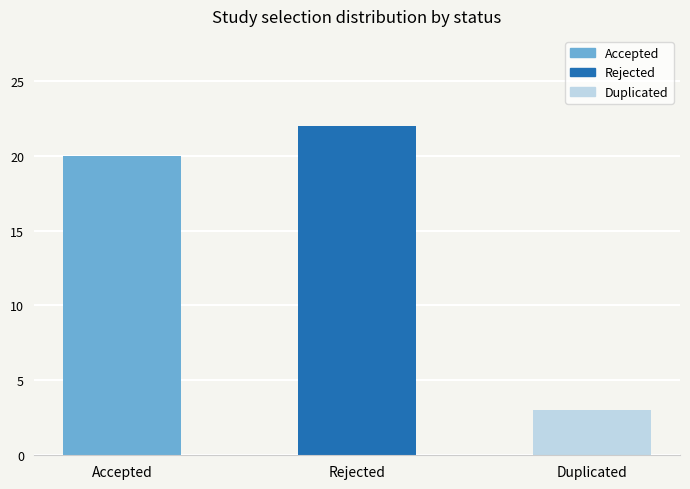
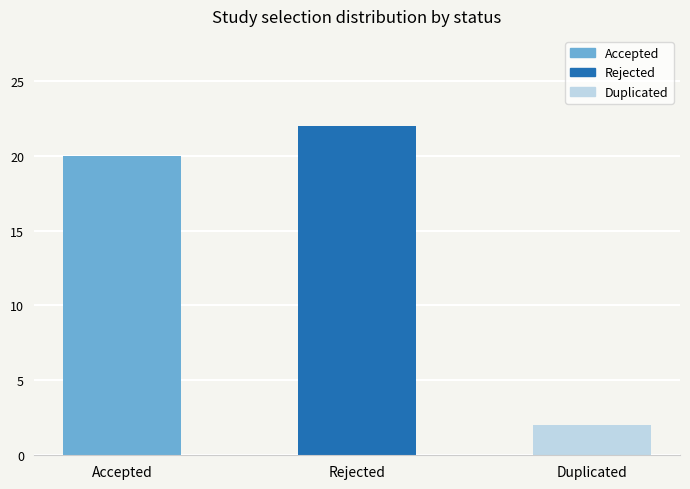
  {
    "Accepted": 20,
    "Rejected": 22,
-   "Duplicated": 3
+   "Duplicated": 2
  }
